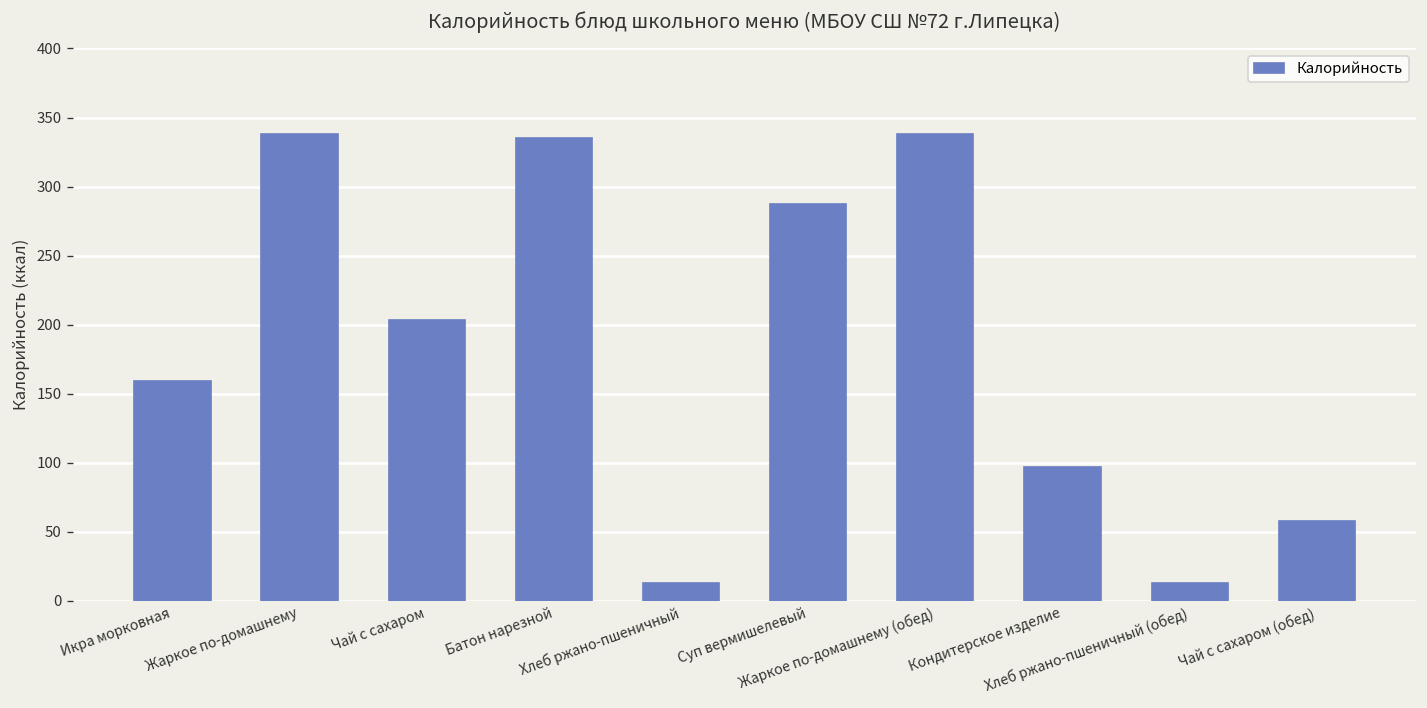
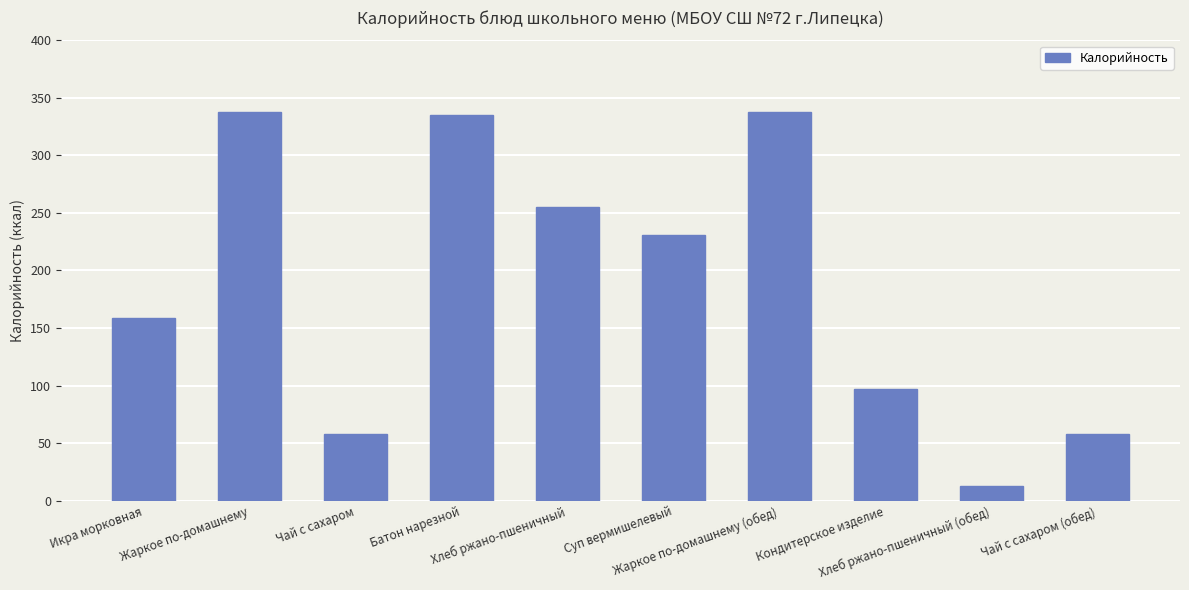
  {
    "Икра морковная": 159,
    "Жаркое по-домашнему": 338,
-   "Чай с сахаром": 203,
+   "Чай с сахаром": 58,
    "Батон нарезной": 335,
-   "Хлеб ржано-пшеничный": 13,
-   "Суп вермишелевый": 287,
+   "Хлеб ржано-пшеничный": 255,
+   "Суп вермишелевый": 231,
    "Жаркое по-домашнему (обед)": 338,
    "Кондитерское изделие": 97,
    "Хлеб ржано-пшеничный (обед)": 13,
    "Чай с сахаром (обед)": 58
  }
